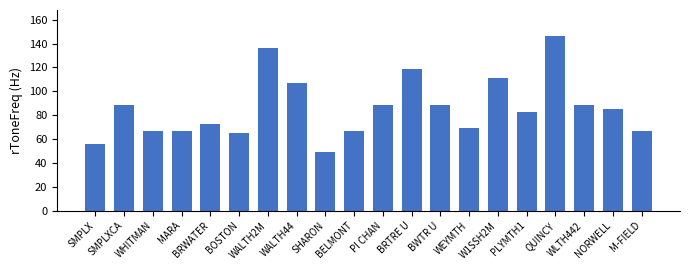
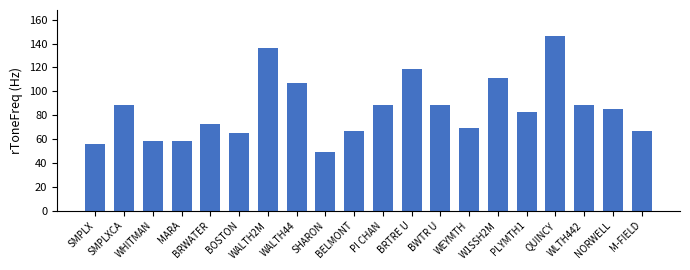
  {
    "SMPLX": 56,
    "SMPLXCA": 89,
-   "WHITMAN": 67,
-   "MARA": 67,
+   "WHITMAN": 58,
+   "MARA": 58,
    "BRWATER": 72,
    "BOSTON": 65,
    "WALTH2M": 137,
    "WALTH44": 107,
    "SHARON": 49,
    "BELMONT": 67,
    "PI CHAN": 89,
    "BRTRE U": 119,
    "BWTR U": 89,
    "WEYMTH": 69,
    "W1SSH2M": 111,
    "PLYMTH1": 83,
    "QUINCY": 146,
    "WLTH442": 89,
    "NORWELL": 85,
    "M-FIELD": 67
  }
